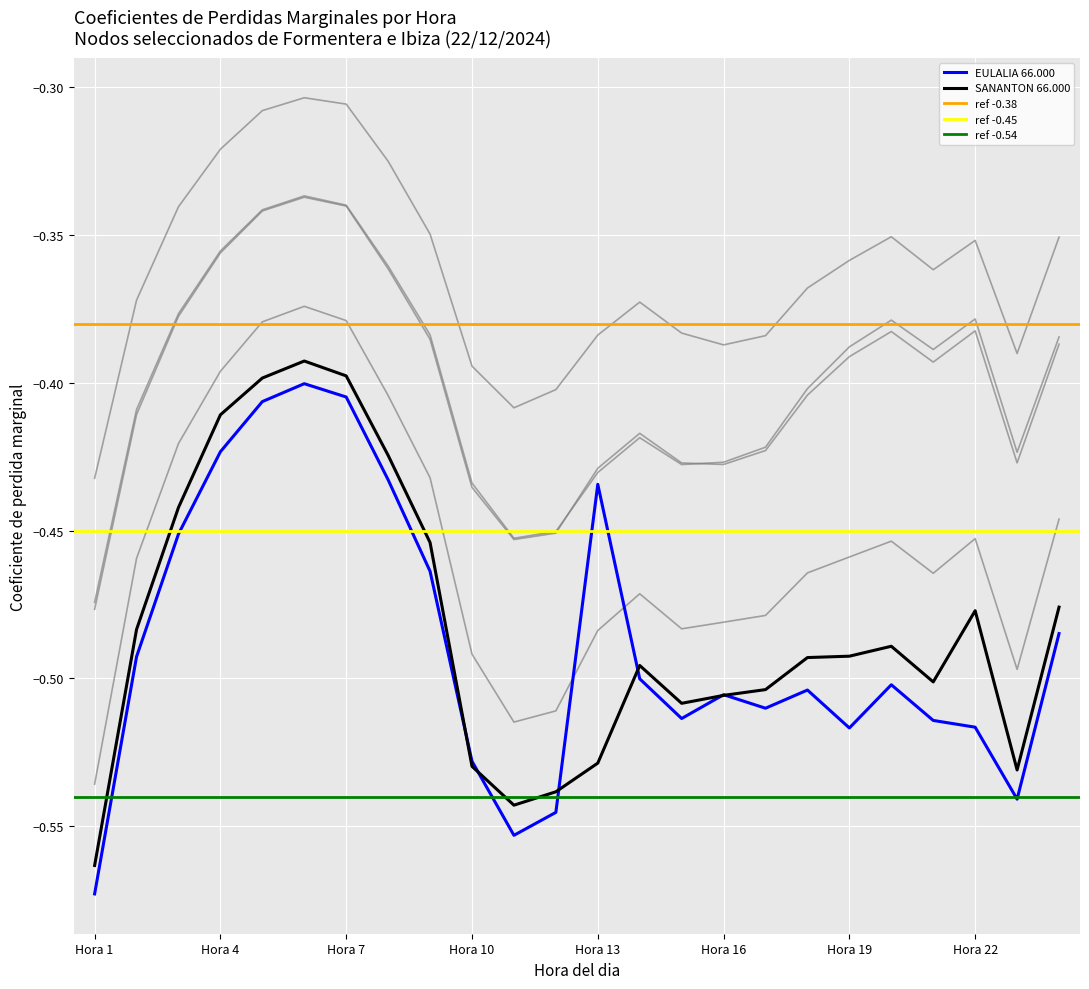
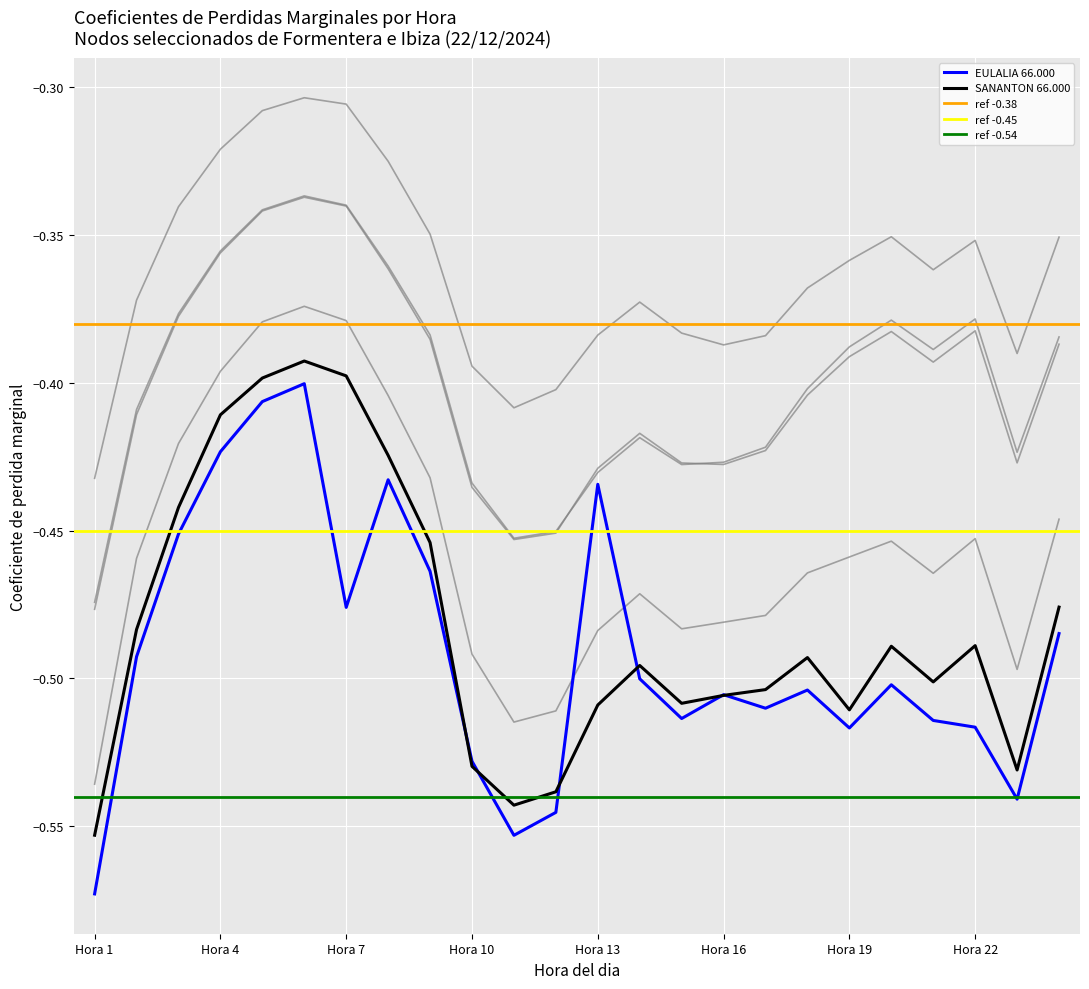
  {
    "EULALIA 66.000": {
      "Hora 1": -0.573,
      "Hora 4": -0.423,
-     "Hora 7": -0.405,
+     "Hora 7": -0.476,
      "Hora 10": -0.528,
      "Hora 13": -0.434,
      "Hora 19": -0.517,
      "Hora 22": -0.517
    },
    "SANANTON 66.000": {
-     "Hora 1": -0.563,
+     "Hora 1": -0.553,
      "Hora 4": -0.411,
      "Hora 7": -0.398,
      "Hora 10": -0.530,
-     "Hora 13": -0.529,
-     "Hora 19": -0.492,
-     "Hora 22": -0.477
+     "Hora 13": -0.509,
+     "Hora 19": -0.511,
+     "Hora 22": -0.489
    }
  }
